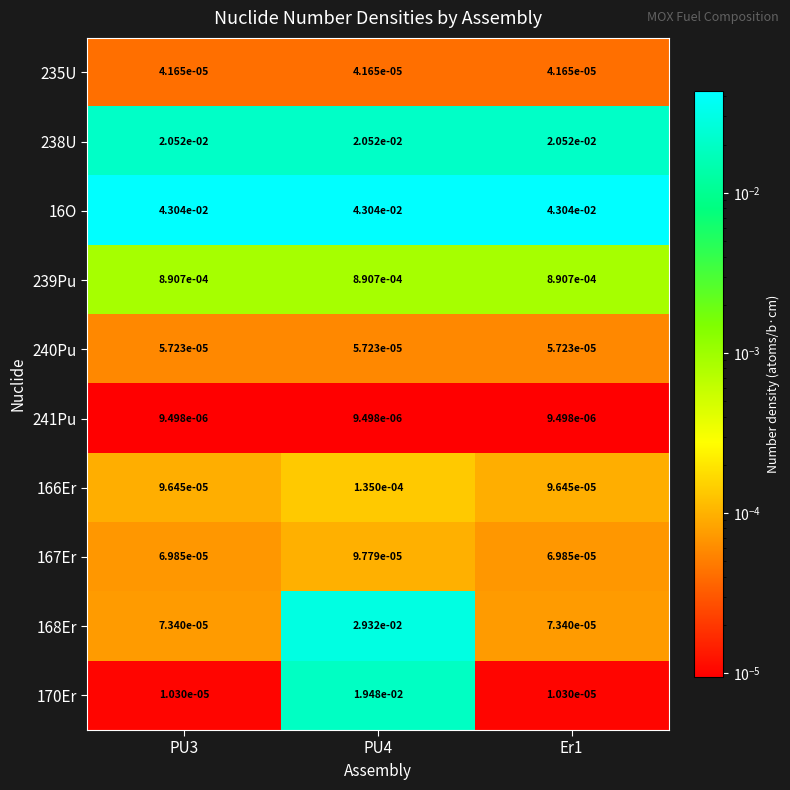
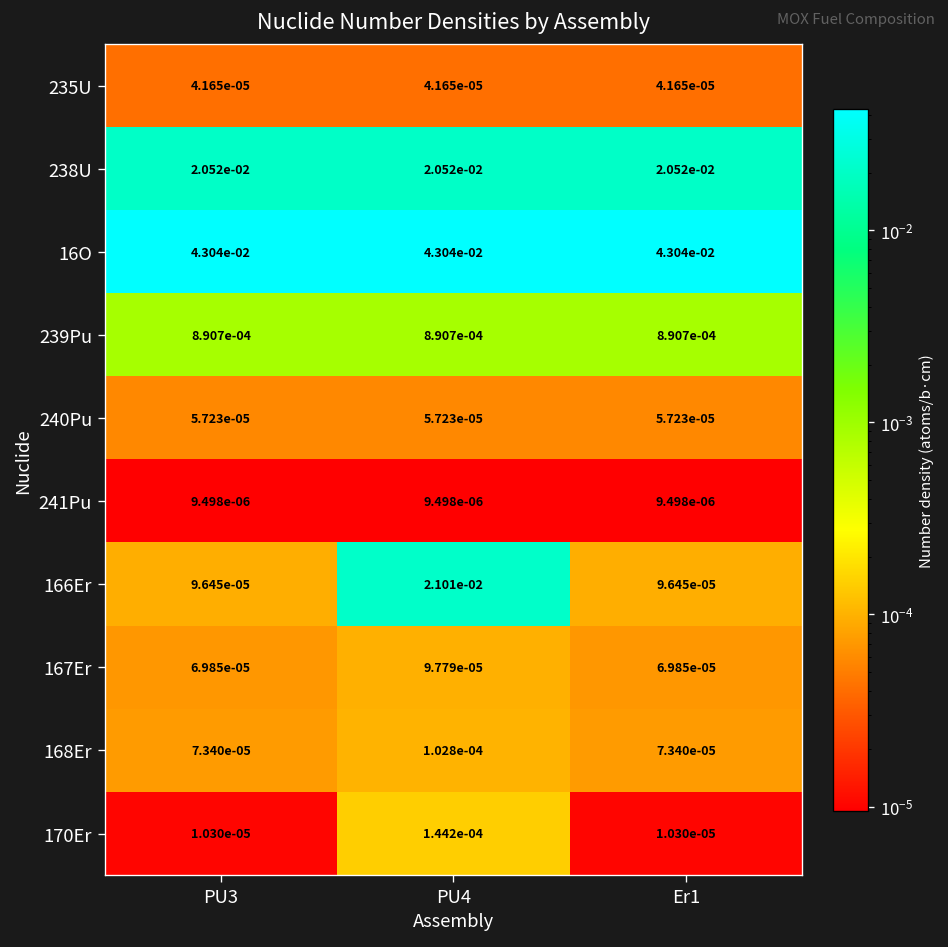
  {
    "235U": {
      "PU3": "4.165e-05",
      "PU4": "4.165e-05",
      "Er1": "4.165e-05"
    },
    "238U": {
      "PU3": "2.052e-02",
      "PU4": "2.052e-02",
      "Er1": "2.052e-02"
    },
    "16O": {
      "PU3": "4.304e-02",
      "PU4": "4.304e-02",
      "Er1": "4.304e-02"
    },
    "239Pu": {
      "PU3": "8.907e-04",
      "PU4": "8.907e-04",
      "Er1": "8.907e-04"
    },
    "240Pu": {
      "PU3": "5.723e-05",
      "PU4": "5.723e-05",
      "Er1": "5.723e-05"
    },
    "241Pu": {
      "PU3": "9.498e-06",
      "PU4": "9.498e-06",
      "Er1": "9.498e-06"
    },
    "166Er": {
      "PU3": "9.645e-05",
-     "PU4": "1.350e-04",
+     "PU4": "2.101e-02",
      "Er1": "9.645e-05"
    },
    "167Er": {
      "PU3": "6.985e-05",
      "PU4": "9.779e-05",
      "Er1": "6.985e-05"
    },
    "168Er": {
      "PU3": "7.340e-05",
-     "PU4": "2.932e-02",
+     "PU4": "1.028e-04",
      "Er1": "7.340e-05"
    },
    "170Er": {
      "PU3": "1.030e-05",
-     "PU4": "1.948e-02",
+     "PU4": "1.442e-04",
      "Er1": "1.030e-05"
    }
  }
